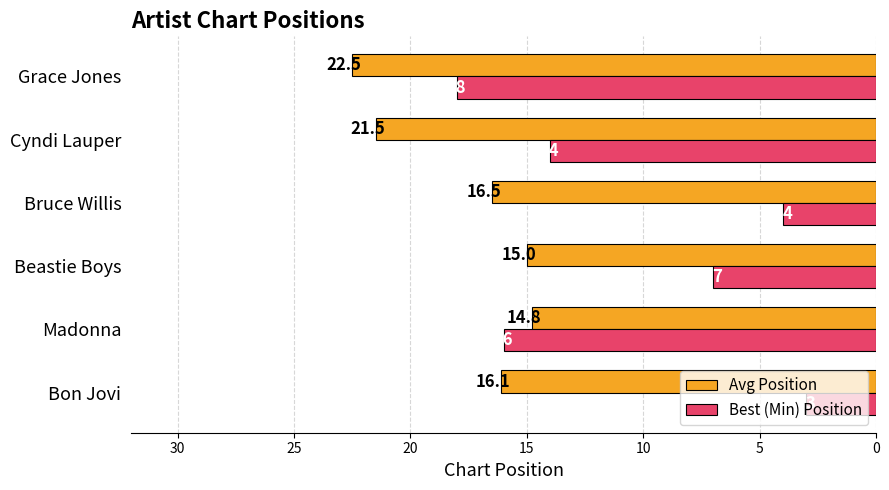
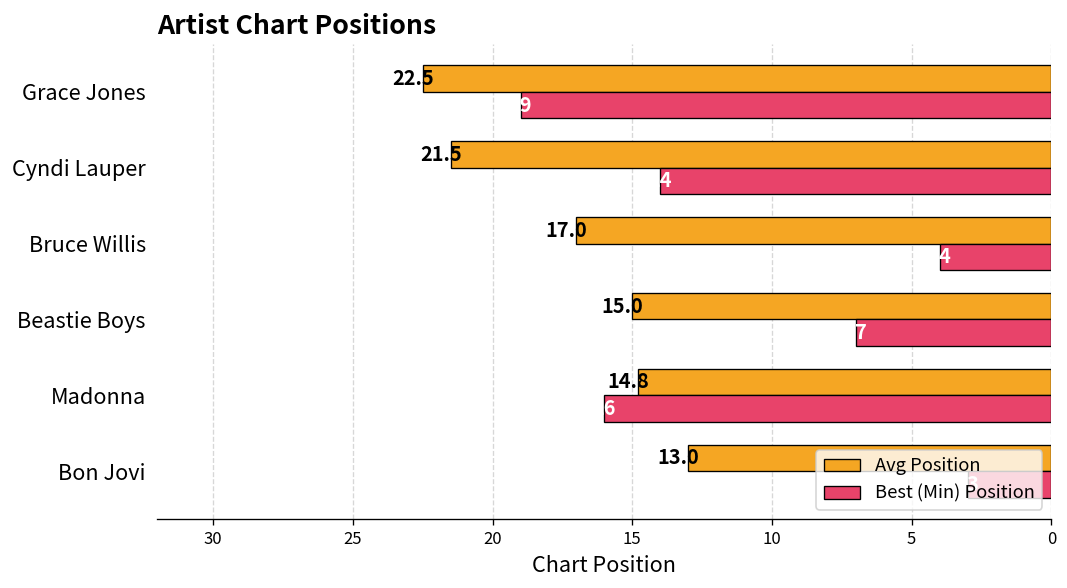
  {
    "Avg Position": {
      "Grace Jones": 22.5,
      "Cyndi Lauper": 21.5,
-     "Bruce Willis": 16.5,
+     "Bruce Willis": 17.0,
      "Beastie Boys": 15.0,
      "Madonna": 14.8,
-     "Bon Jovi": 16.1
+     "Bon Jovi": 13.0
    },
    "Best (Min) Position": {
-     "Grace Jones": 18,
+     "Grace Jones": 19,
      "Cyndi Lauper": 14,
      "Madonna": 16
    }
  }
